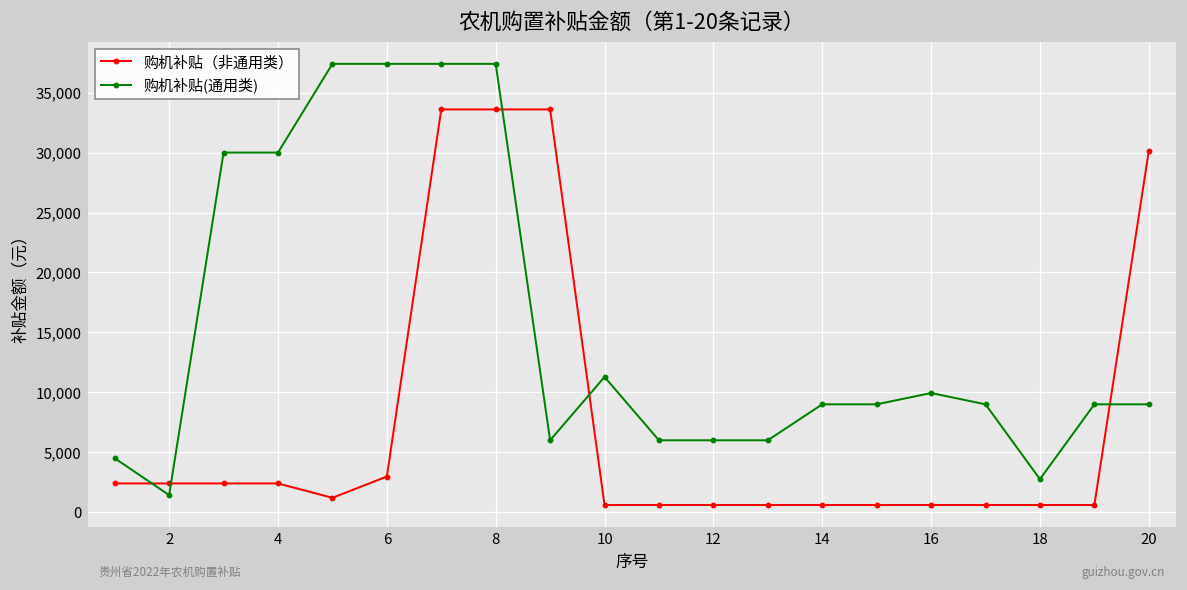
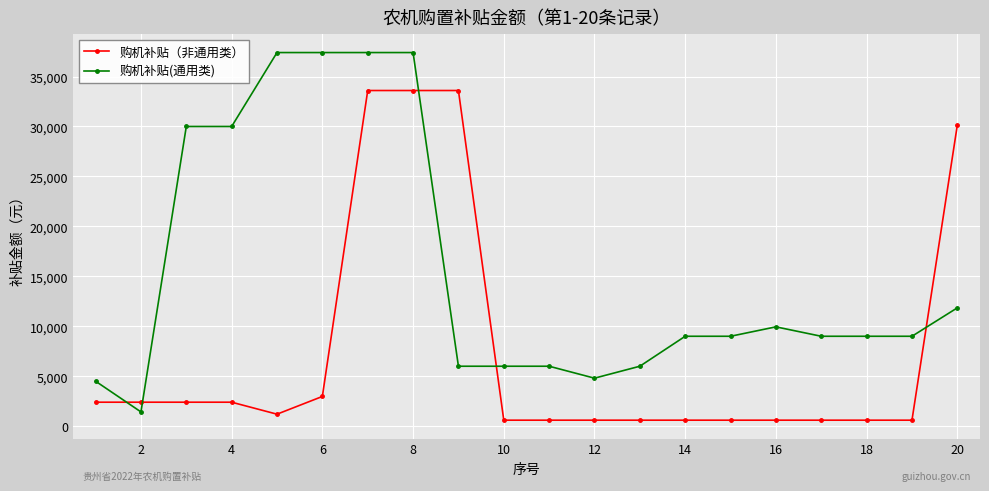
  {
    "购机补贴（非通用类）": {
      "2": "2,000",
      "4": "2,000",
      "6": "3,000",
      "8": "34,000",
      "10": "1,000",
      "12": "1,000",
      "14": "1,000",
      "16": "1,000",
      "18": "1,000",
      "20": "30,000"
    },
    "购机补贴(通用类)": {
      "2": "1,000",
      "4": "30,000",
      "6": "37,000",
      "8": "37,000",
-     "10": "11,000",
-     "12": "6,000",
+     "10": "6,000",
+     "12": "5,000",
      "14": "9,000",
      "16": "10,000",
-     "18": "3,000",
-     "20": "9,000"
+     "18": "9,000",
+     "20": "12,000"
    }
  }
